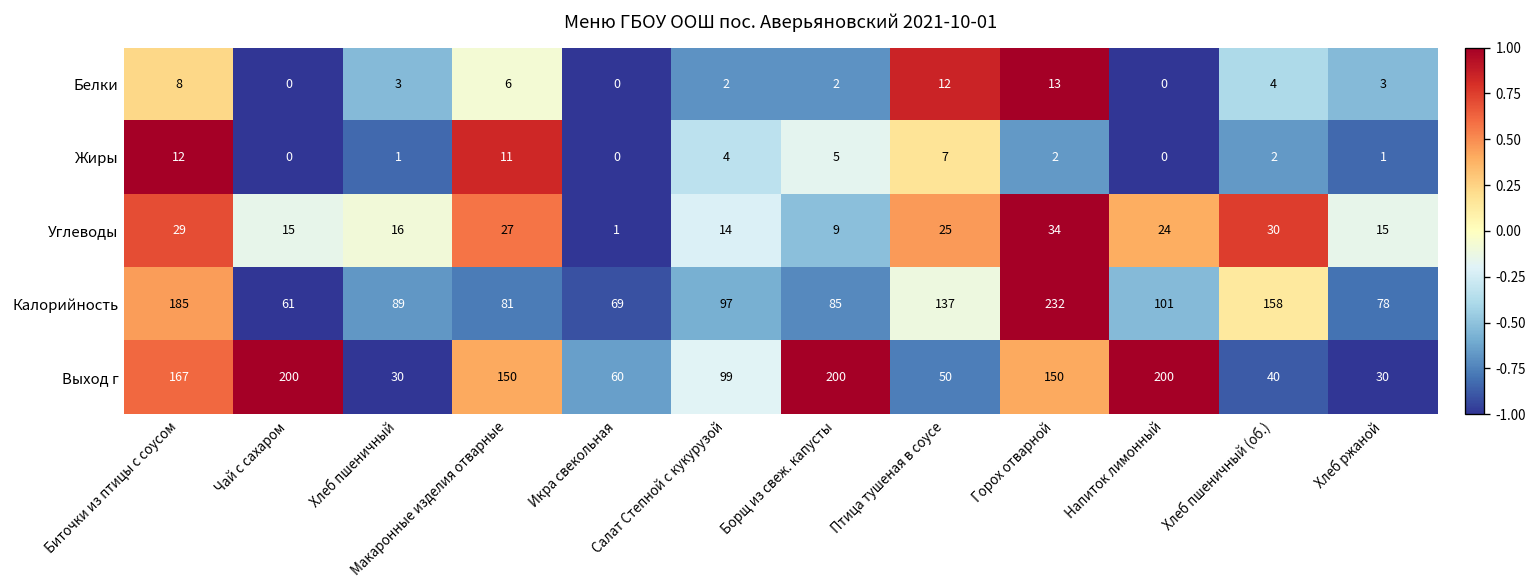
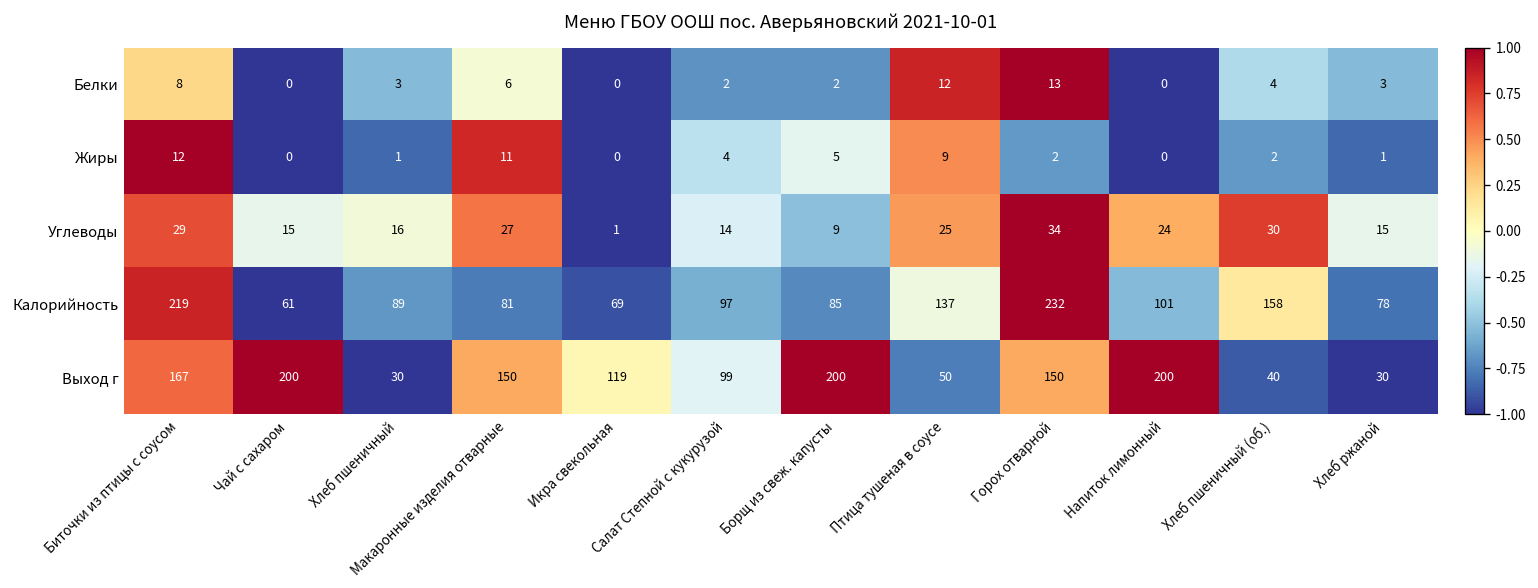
  {
    "Белки": {
      "Биточки из птицы с соусом": 8,
      "Чай с сахаром": 0,
      "Хлеб пшеничный": 3,
      "Макаронные изделия отварные": 6,
      "Икра свекольная": 0,
      "Салат Степной с кукурузой": 2,
      "Борщ из свеж. капусты": 2,
      "Птица тушеная в соусе": 12,
      "Горох отварной": 13,
      "Напиток лимонный": 0,
      "Хлеб пшеничный (об.)": 4,
      "Хлеб ржаной": 3
    },
    "Жиры": {
      "Биточки из птицы с соусом": 12,
      "Чай с сахаром": 0,
      "Хлеб пшеничный": 1,
      "Макаронные изделия отварные": 11,
      "Икра свекольная": 0,
      "Салат Степной с кукурузой": 4,
      "Борщ из свеж. капусты": 5,
-     "Птица тушеная в соусе": 7,
+     "Птица тушеная в соусе": 9,
      "Горох отварной": 2,
      "Напиток лимонный": 0,
      "Хлеб пшеничный (об.)": 2,
      "Хлеб ржаной": 1
    },
    "Углеводы": {
      "Биточки из птицы с соусом": 29,
      "Чай с сахаром": 15,
      "Хлеб пшеничный": 16,
      "Макаронные изделия отварные": 27,
      "Икра свекольная": 1,
      "Салат Степной с кукурузой": 14,
      "Борщ из свеж. капусты": 9,
      "Птица тушеная в соусе": 25,
      "Горох отварной": 34,
      "Напиток лимонный": 24,
      "Хлеб пшеничный (об.)": 30,
      "Хлеб ржаной": 15
    },
    "Калорийность": {
-     "Биточки из птицы с соусом": 185,
+     "Биточки из птицы с соусом": 219,
      "Чай с сахаром": 61,
      "Хлеб пшеничный": 89,
      "Макаронные изделия отварные": 81,
      "Икра свекольная": 69,
      "Салат Степной с кукурузой": 97,
      "Борщ из свеж. капусты": 85,
      "Птица тушеная в соусе": 137,
      "Горох отварной": 232,
      "Напиток лимонный": 101,
      "Хлеб пшеничный (об.)": 158,
      "Хлеб ржаной": 78
    },
    "Выход г": {
      "Биточки из птицы с соусом": 167,
      "Чай с сахаром": 200,
      "Хлеб пшеничный": 30,
      "Макаронные изделия отварные": 150,
-     "Икра свекольная": 60,
+     "Икра свекольная": 119,
      "Салат Степной с кукурузой": 99,
      "Борщ из свеж. капусты": 200,
      "Птица тушеная в соусе": 50,
      "Горох отварной": 150,
      "Напиток лимонный": 200,
      "Хлеб пшеничный (об.)": 40,
      "Хлеб ржаной": 30
    }
  }
